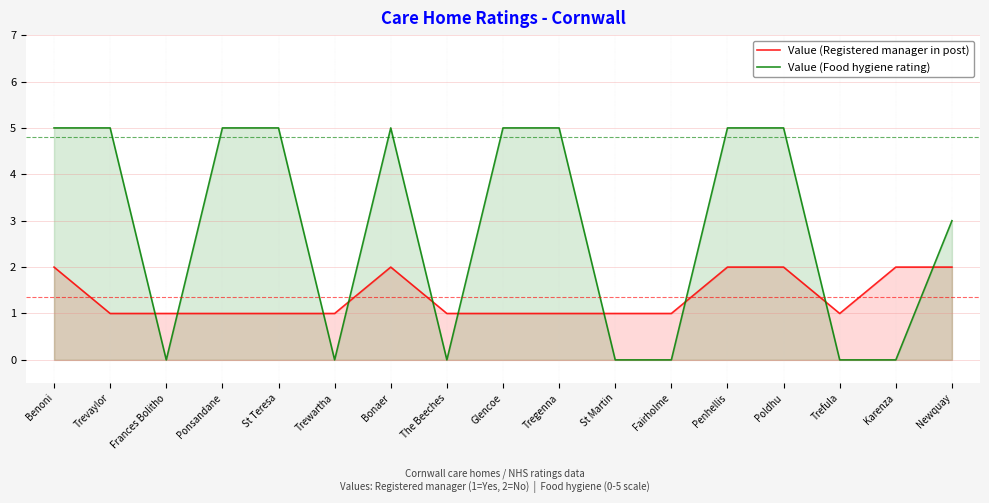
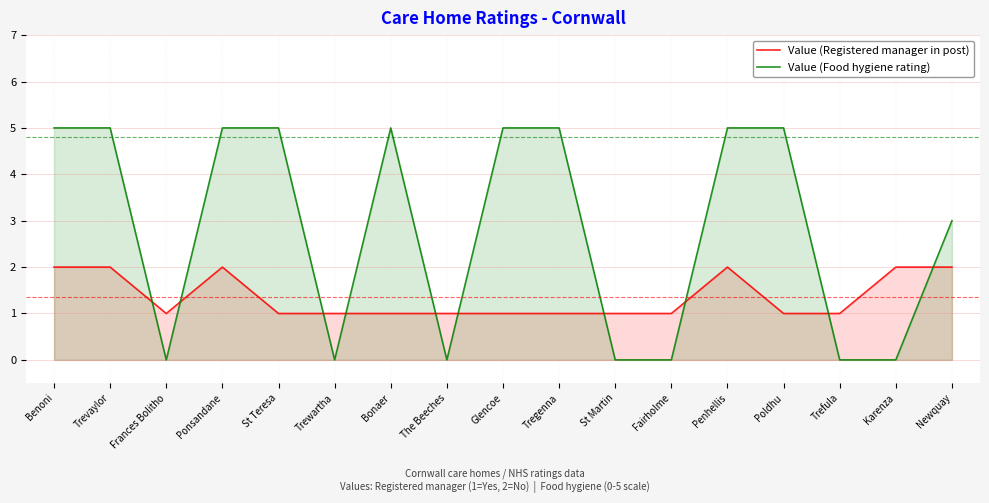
  {
    "Value (Registered manager in post)": {
      "Benoni": 2,
-     "Trevaylor": 1,
+     "Trevaylor": 2,
      "Frances Bolitho": 1,
-     "Ponsandane": 1,
+     "Ponsandane": 2,
      "St Teresa": 1,
      "Trewartha": 1,
-     "Bonaer": 2,
+     "Bonaer": 1,
      "The Beeches": 1,
      "Glencoe": 1,
      "Tregenna": 1,
      "St Martin": 1,
      "Fairholme": 1,
      "Penhellis": 2,
-     "Poldhu": 2,
+     "Poldhu": 1,
      "Trefula": 1,
      "Karenza": 2,
      "Newquay": 2
    },
    "Value (Food hygiene rating)": {
      "Benoni": 5,
      "Trevaylor": 5,
      "Frances Bolitho": 0,
      "Ponsandane": 5,
      "St Teresa": 5,
      "Trewartha": 0,
      "Bonaer": 5,
      "The Beeches": 0,
      "Glencoe": 5,
      "Tregenna": 5,
      "St Martin": 0,
      "Fairholme": 0,
      "Penhellis": 5,
      "Poldhu": 5,
      "Trefula": 0,
      "Karenza": 0,
      "Newquay": 3
    }
  }
